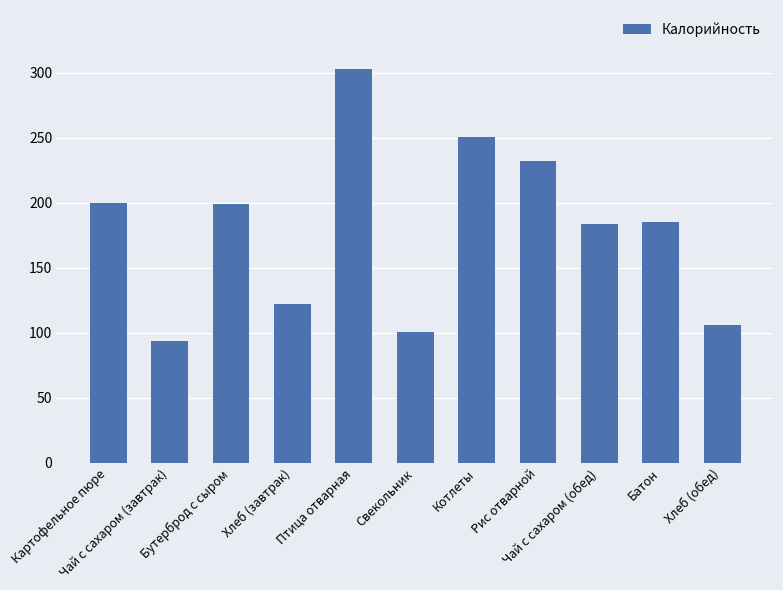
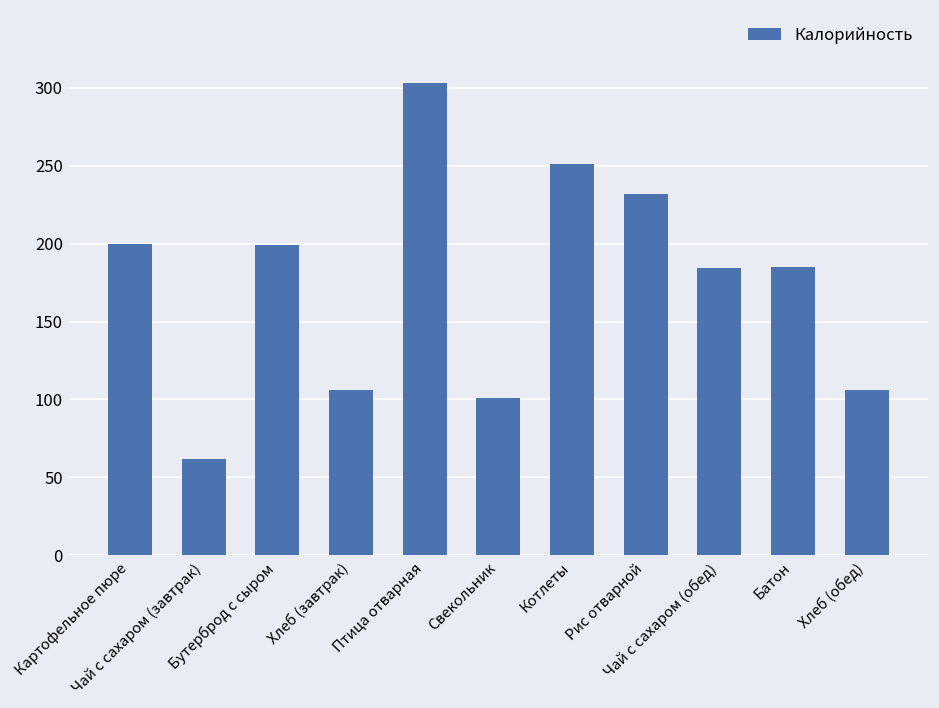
  {
    "Картофельное пюре": 200,
-   "Чай с сахаром (завтрак)": 94,
+   "Чай с сахаром (завтрак)": 62,
    "Бутерброд с сыром": 199,
-   "Хлеб (завтрак)": 122,
+   "Хлеб (завтрак)": 106,
    "Птица отварная": 303,
    "Свекольник": 101,
    "Котлеты": 251,
    "Рис отварной": 232,
    "Чай с сахаром (обед)": 184,
    "Батон": 185,
    "Хлеб (обед)": 106
  }
